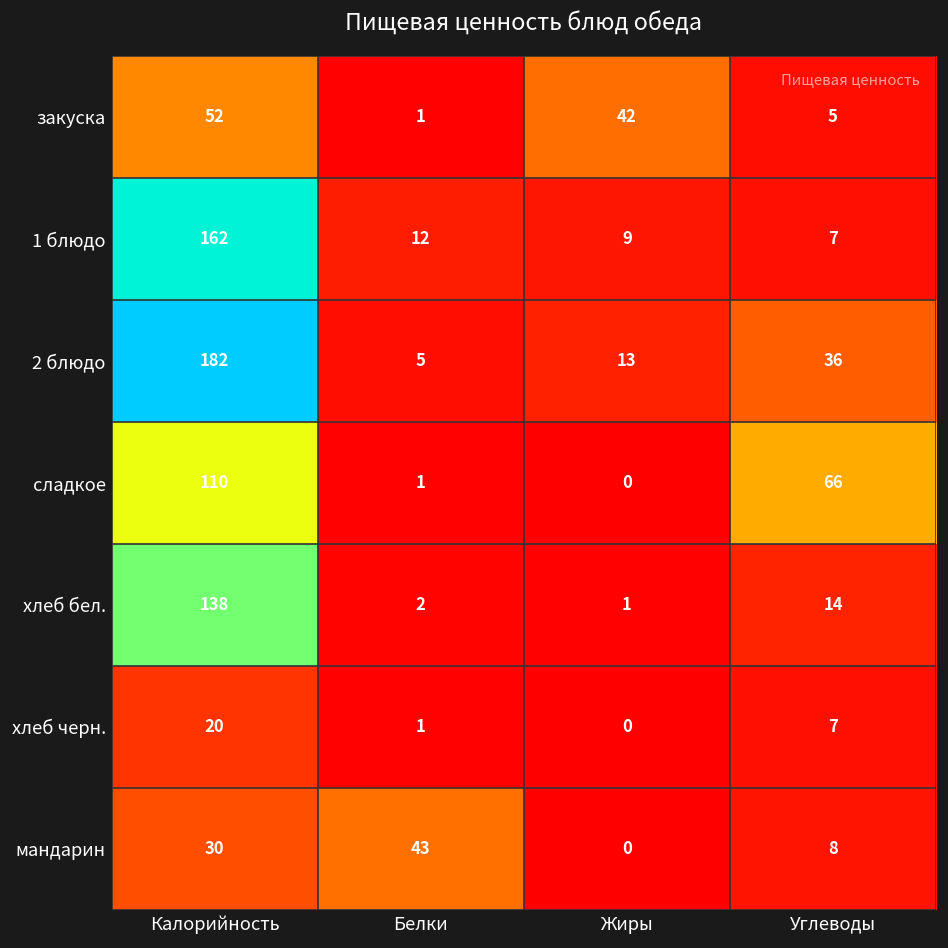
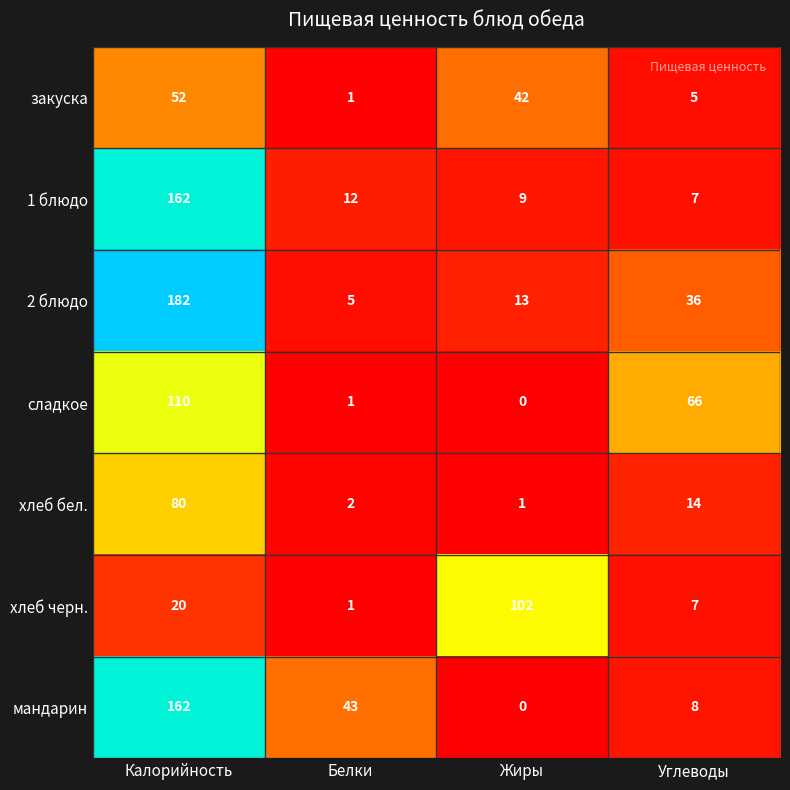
  {
    "закуска": {
      "Калорийность": 52,
      "Белки": 1,
      "Жиры": 42
    },
    "1 блюдо": {
      "Калорийность": 162,
      "Белки": 12,
      "Жиры": 9,
      "Углеводы": 7
    },
    "2 блюдо": {
      "Калорийность": 182,
      "Белки": 5,
      "Жиры": 13,
      "Углеводы": 36
    },
    "сладкое": {
      "Калорийность": 110,
      "Белки": 1,
      "Жиры": 0,
      "Углеводы": 66
    },
    "хлеб бел.": {
-     "Калорийность": 138,
+     "Калорийность": 80,
      "Белки": 2,
      "Жиры": 1,
      "Углеводы": 14
    },
    "хлеб черн.": {
      "Калорийность": 20,
      "Белки": 1,
-     "Жиры": 0,
+     "Жиры": 102,
      "Углеводы": 7
    },
    "мандарин": {
-     "Калорийность": 30,
+     "Калорийность": 162,
      "Белки": 43,
      "Жиры": 0,
      "Углеводы": 8
    }
  }
